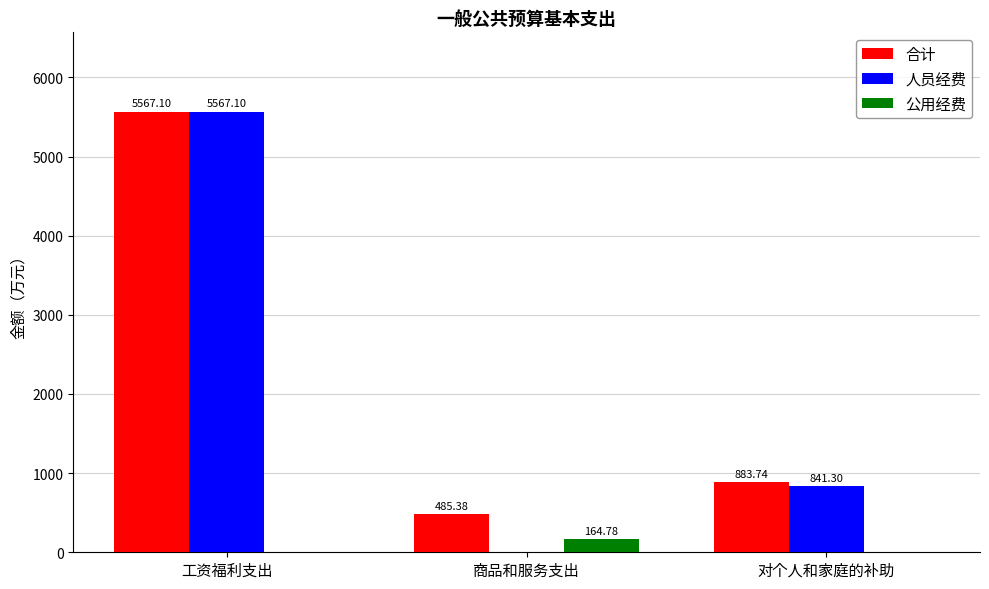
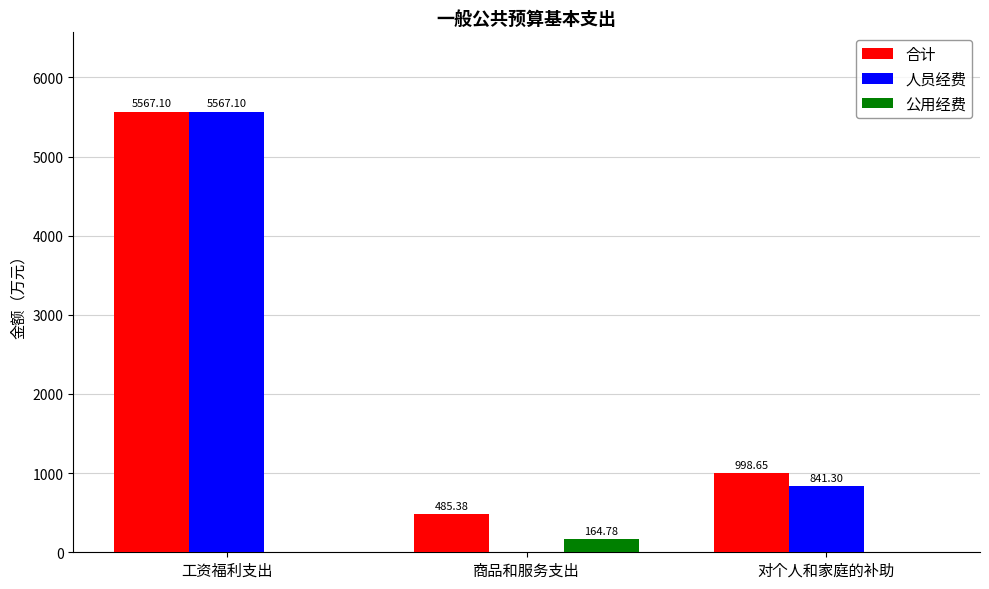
  {
    "合计": {
      "工资福利支出": 5567.10,
      "商品和服务支出": 485.38,
-     "对个人和家庭的补助": 883.74
+     "对个人和家庭的补助": 998.65
    },
    "人员经费": {
      "工资福利支出": 5567.10,
      "对个人和家庭的补助": 841.30
    },
    "公用经费": {
      "商品和服务支出": 164.78
    }
  }
